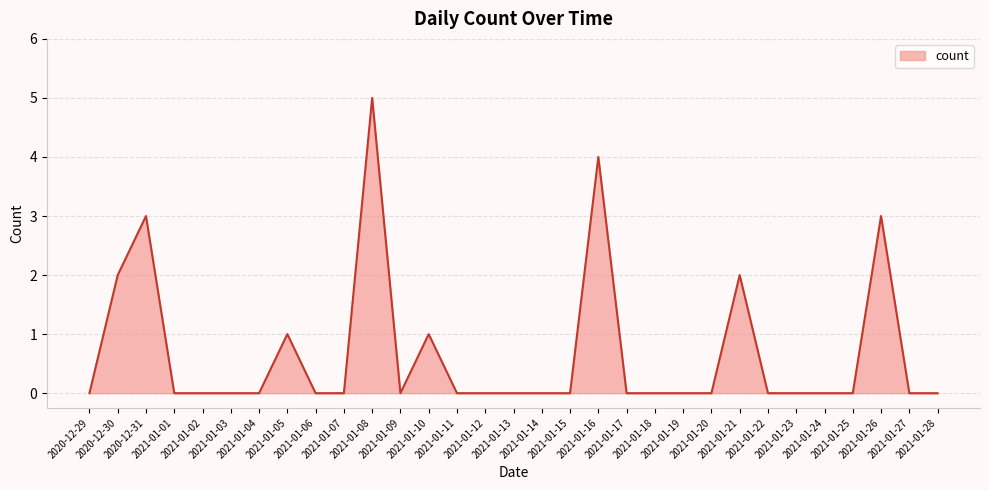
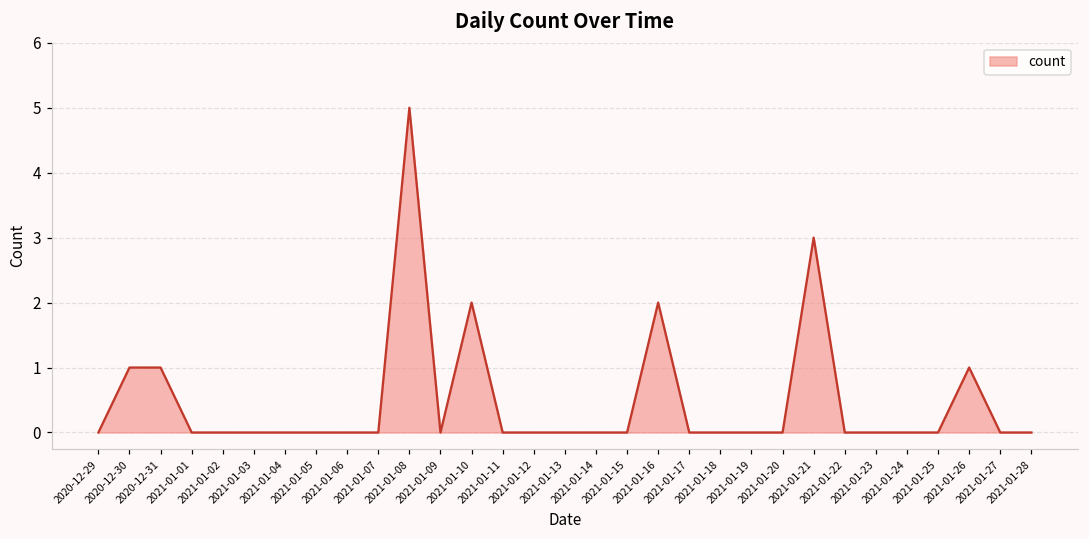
  {
    "2020-12-29": 0,
-   "2020-12-30": 2,
-   "2020-12-31": 3,
+   "2020-12-30": 1,
+   "2020-12-31": 1,
    "2021-01-01": 0,
    "2021-01-02": 0,
    "2021-01-03": 0,
    "2021-01-04": 0,
-   "2021-01-05": 1,
+   "2021-01-05": 0,
    "2021-01-06": 0,
    "2021-01-07": 0,
    "2021-01-08": 5,
    "2021-01-09": 0,
-   "2021-01-10": 1,
+   "2021-01-10": 2,
    "2021-01-11": 0,
    "2021-01-12": 0,
    "2021-01-13": 0,
    "2021-01-14": 0,
    "2021-01-15": 0,
-   "2021-01-16": 4,
+   "2021-01-16": 2,
    "2021-01-17": 0,
    "2021-01-18": 0,
    "2021-01-19": 0,
    "2021-01-20": 0,
-   "2021-01-21": 2,
+   "2021-01-21": 3,
    "2021-01-22": 0,
    "2021-01-23": 0,
    "2021-01-24": 0,
    "2021-01-25": 0,
-   "2021-01-26": 3,
+   "2021-01-26": 1,
    "2021-01-27": 0,
    "2021-01-28": 0
  }
